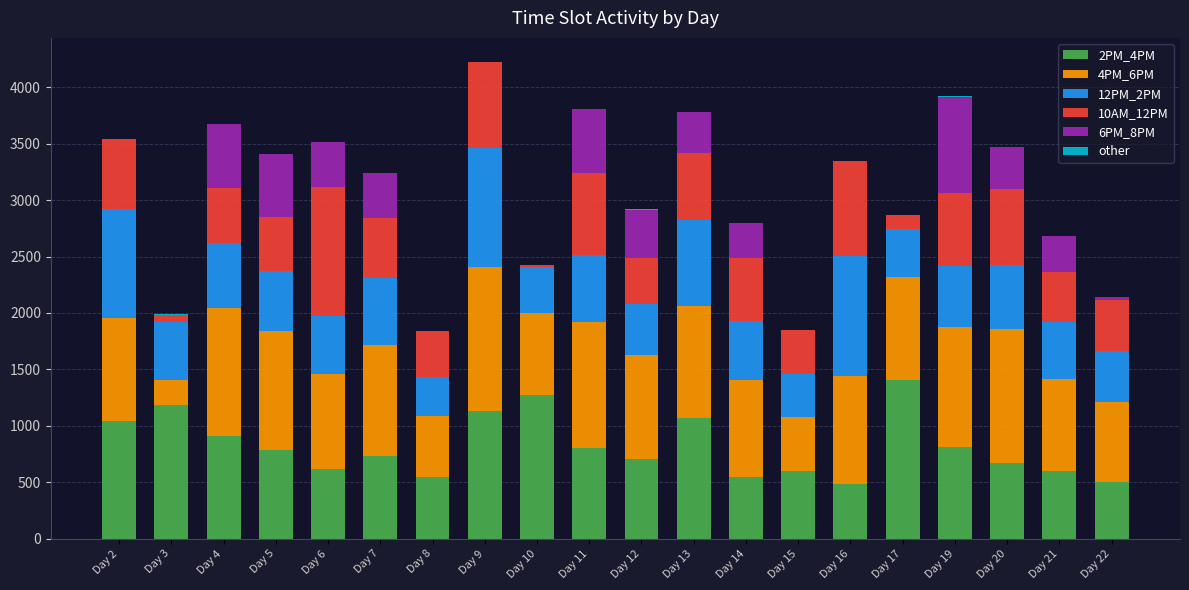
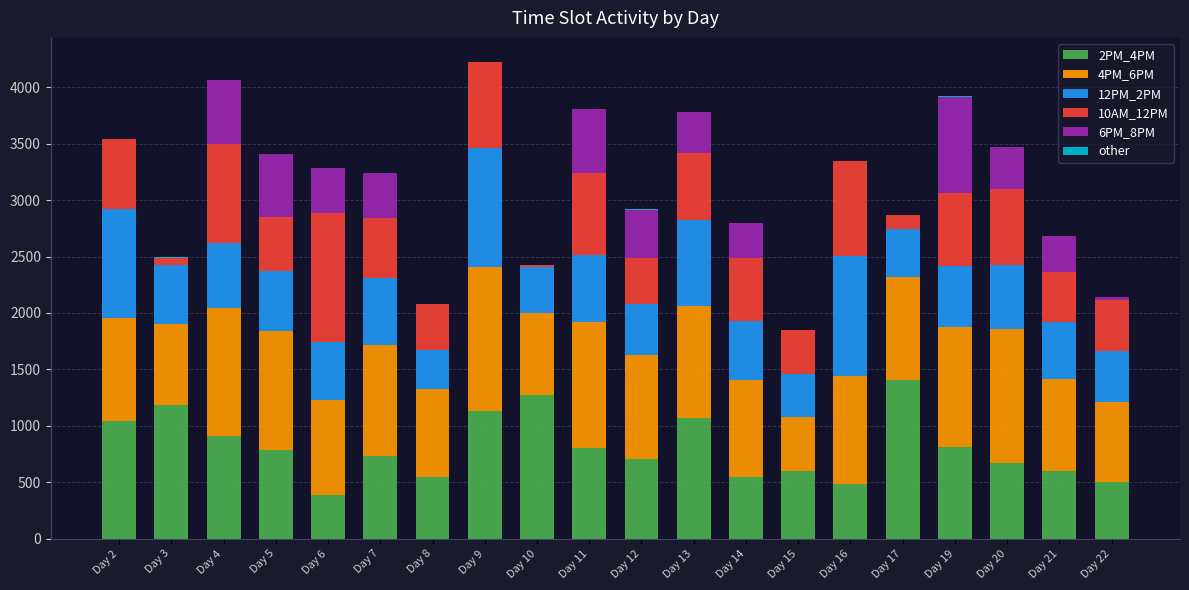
  {
    "2PM_4PM": {
      "Day 2": 1040,
      "Day 3": 1180,
      "Day 4": 910,
      "Day 5": 790,
-     "Day 6": 620,
+     "Day 6": 390,
      "Day 7": 730,
      "Day 8": 550,
      "Day 9": 1130,
      "Day 10": 1270,
      "Day 11": 800,
      "Day 12": 700,
      "Day 13": 1070,
      "Day 14": 550,
      "Day 15": 600,
      "Day 16": 490,
      "Day 17": 1410,
      "Day 19": 810,
      "Day 20": 670,
      "Day 21": 600,
      "Day 22": 500
    },
    "4PM_6PM": {
      "Day 2": 910,
-     "Day 3": 220,
+     "Day 3": 720,
      "Day 4": 1140,
      "Day 5": 1050,
      "Day 6": 840,
      "Day 7": 990,
-     "Day 8": 540,
+     "Day 8": 780,
      "Day 9": 1280,
      "Day 10": 730,
      "Day 11": 1120,
      "Day 12": 920,
      "Day 13": 1000,
      "Day 14": 850,
      "Day 15": 480,
      "Day 16": 950,
      "Day 17": 910,
      "Day 19": 1060,
      "Day 20": 1180,
      "Day 21": 820,
      "Day 22": 720
    },
    "10AM_12PM": {
      "Day 2": 620,
      "Day 3": 60,
-     "Day 4": 490,
+     "Day 4": 880,
      "Day 5": 480,
      "Day 6": 1140,
      "Day 7": 540,
      "Day 8": 410,
      "Day 9": 760,
      "Day 11": 720,
      "Day 12": 410,
      "Day 13": 590,
      "Day 14": 560,
      "Day 15": 390,
      "Day 16": 840,
      "Day 17": 120,
      "Day 19": 650,
      "Day 20": 670,
      "Day 21": 440,
      "Day 22": 450
    },
    "6PM_8PM": {
      "Day 3": 0,
      "Day 4": 570,
      "Day 5": 550,
      "Day 6": 400,
      "Day 7": 400,
      "Day 10": 0,
      "Day 11": 560,
      "Day 12": 430,
      "Day 13": 360,
      "Day 14": 300,
      "Day 17": 0,
      "Day 19": 850,
      "Day 20": 370,
      "Day 21": 320
    }
  }
